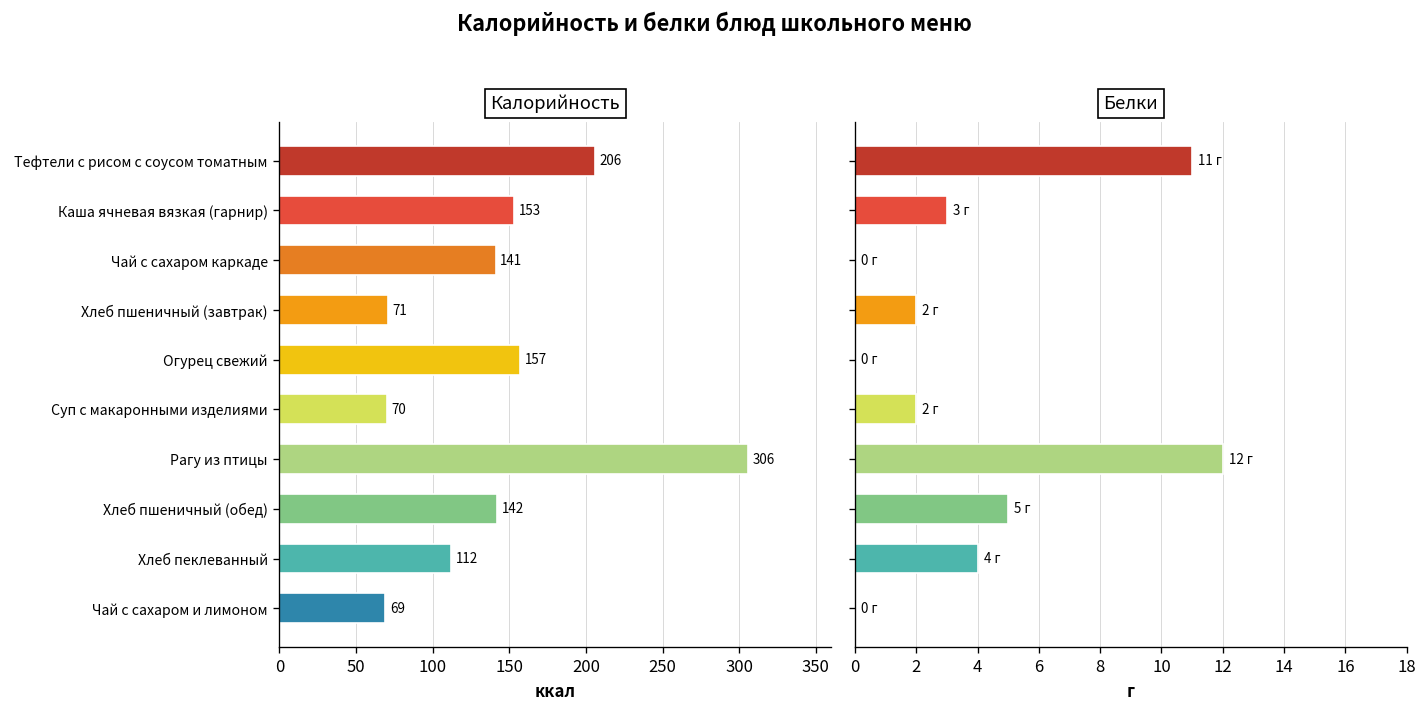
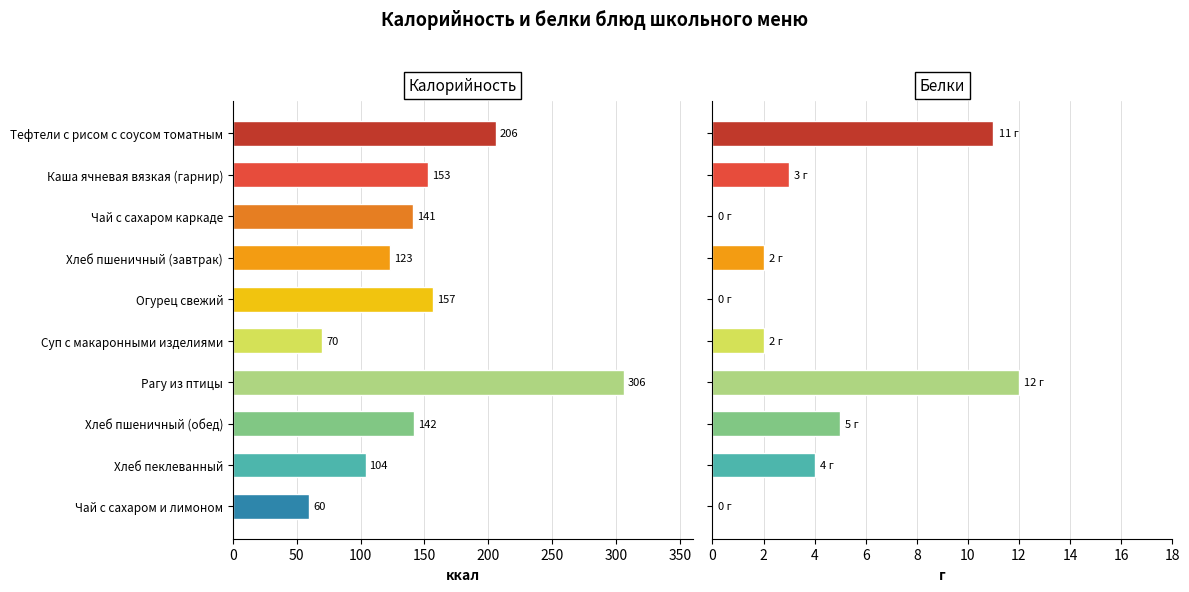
  {
    "Калорийность": {
      "Тефтели с рисом с соусом томатным": 206,
      "Каша ячневая вязкая (гарнир)": 153,
      "Чай с сахаром каркаде": 141,
-     "Хлеб пшеничный (завтрак)": 71,
+     "Хлеб пшеничный (завтрак)": 123,
      "Огурец свежий": 157,
      "Суп с макаронными изделиями": 70,
      "Рагу из птицы": 306,
      "Хлеб пшеничный (обед)": 142,
-     "Хлеб пеклеванный": 112,
-     "Чай с сахаром и лимоном": 69
+     "Хлеб пеклеванный": 104,
+     "Чай с сахаром и лимоном": 60
    }
  }
